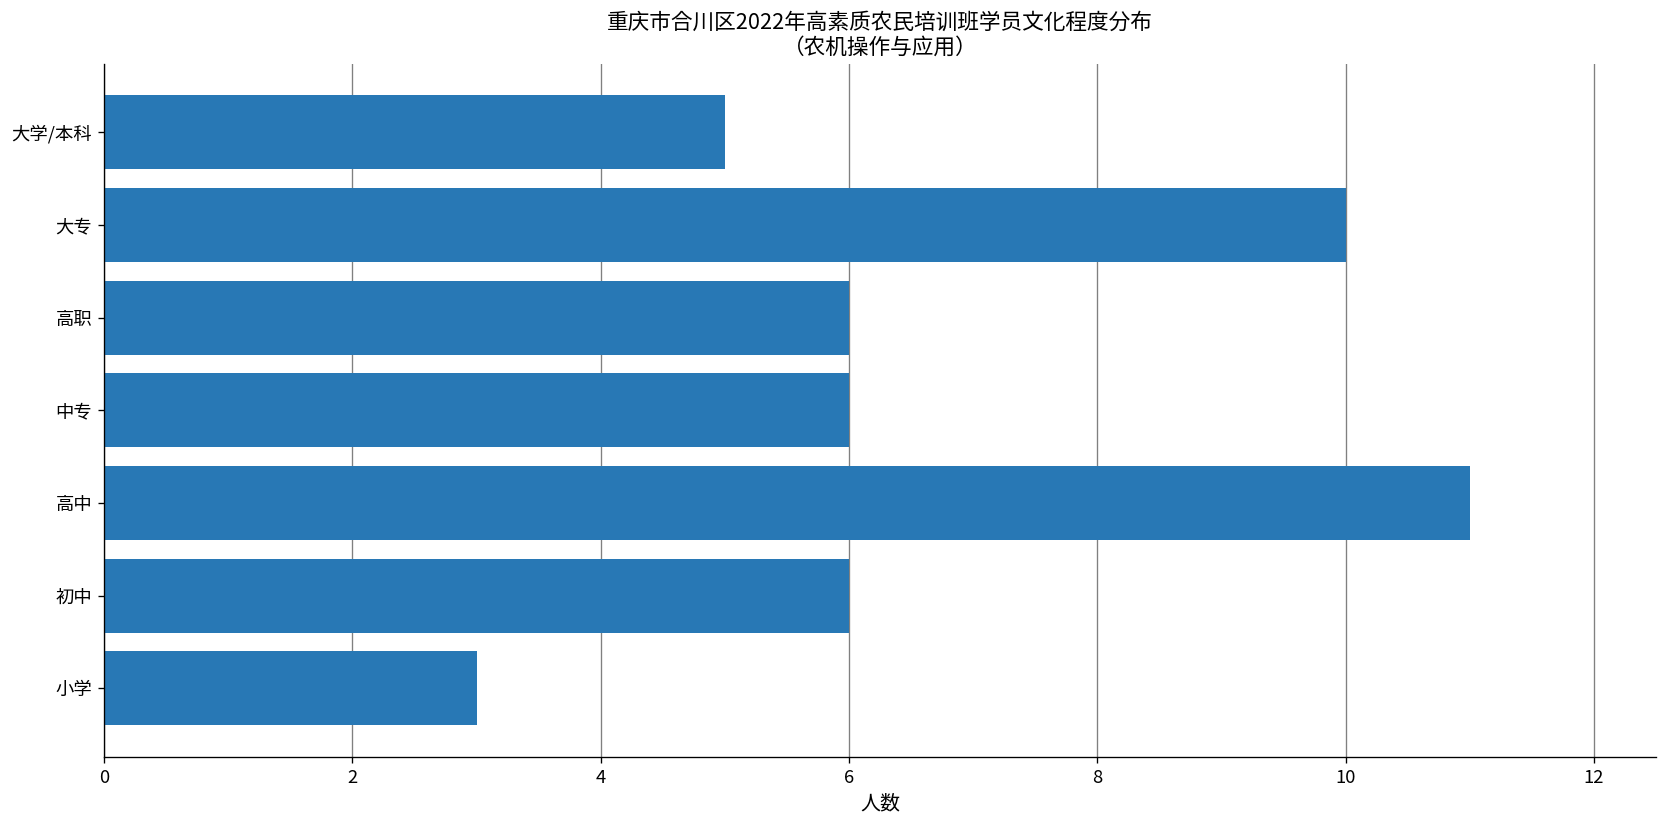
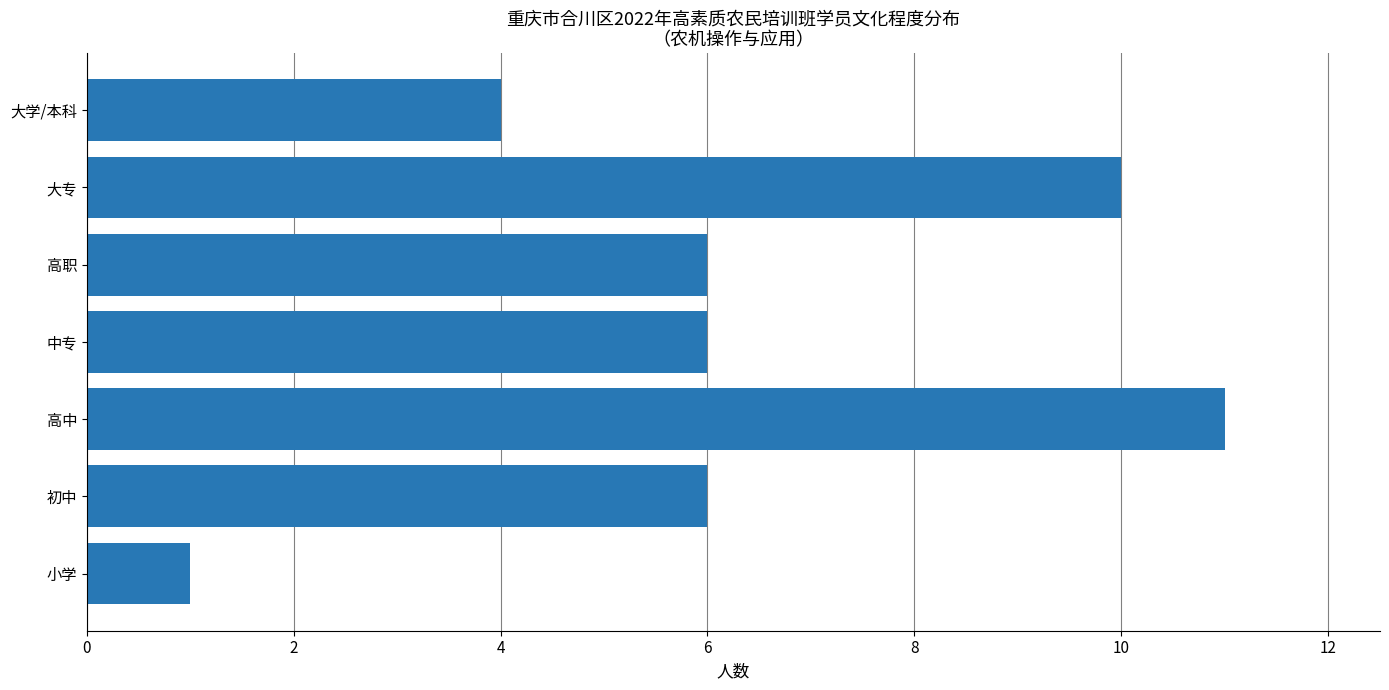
  {
-   "大学/本科": 5,
+   "大学/本科": 4,
    "大专": 10,
    "高职": 6,
    "中专": 6,
    "高中": 11,
    "初中": 6,
-   "小学": 3
+   "小学": 1
  }
